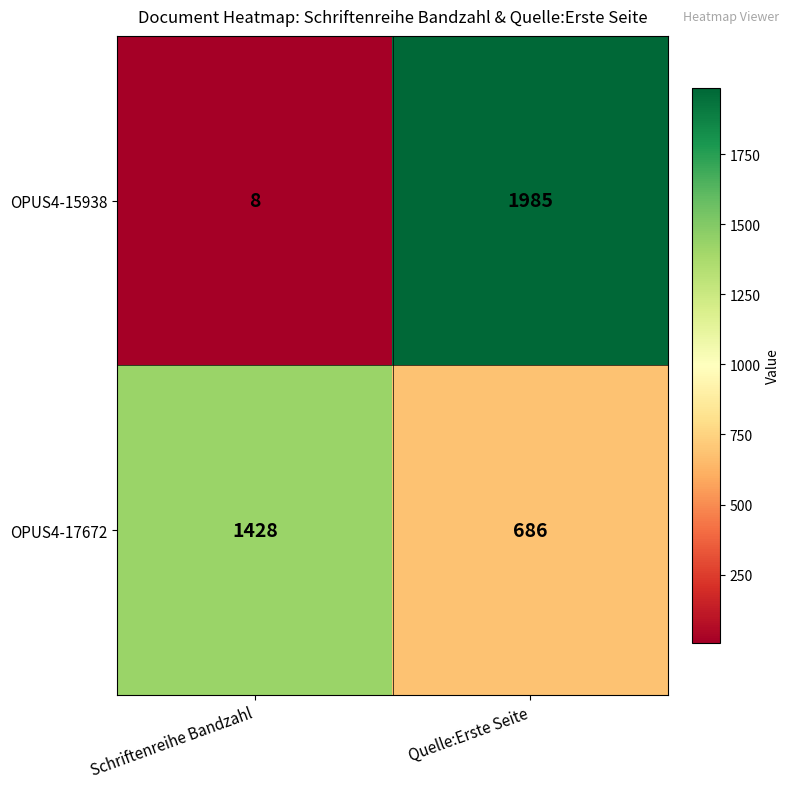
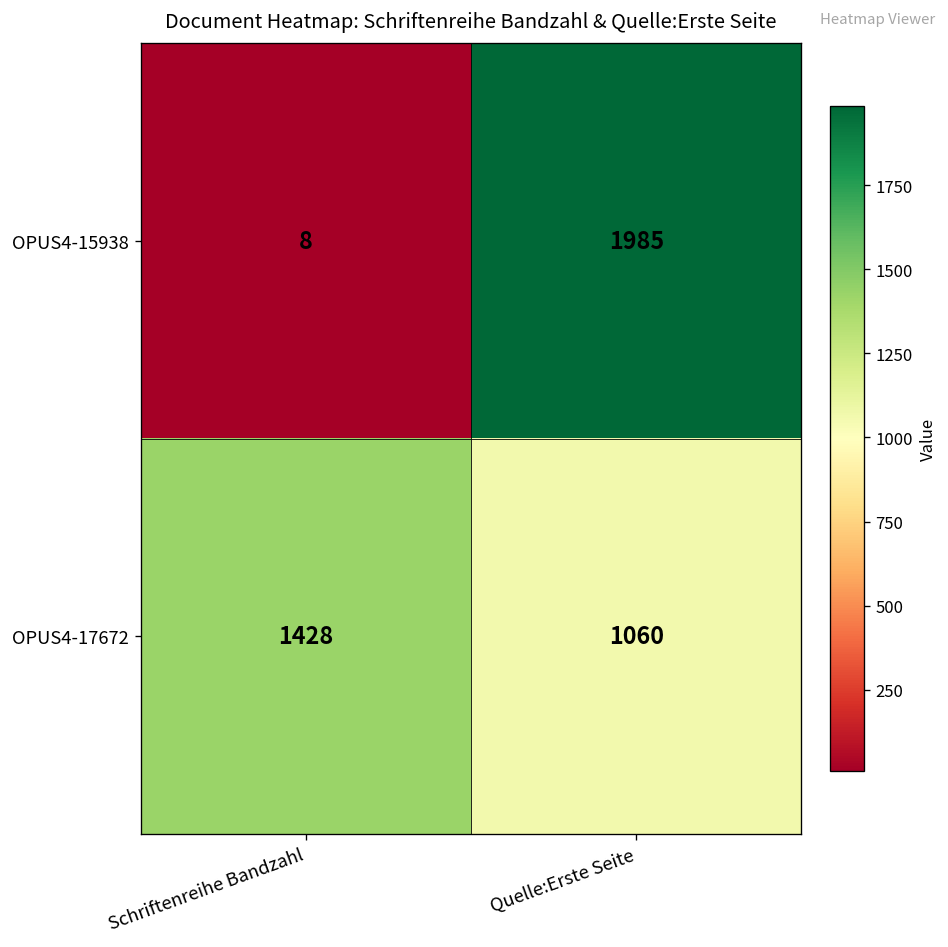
  {
    "OPUS4-15938": {
      "Schriftenreihe Bandzahl": 8,
      "Quelle:Erste Seite": 1985
    },
    "OPUS4-17672": {
      "Schriftenreihe Bandzahl": 1428,
-     "Quelle:Erste Seite": 686
+     "Quelle:Erste Seite": 1060
    }
  }
